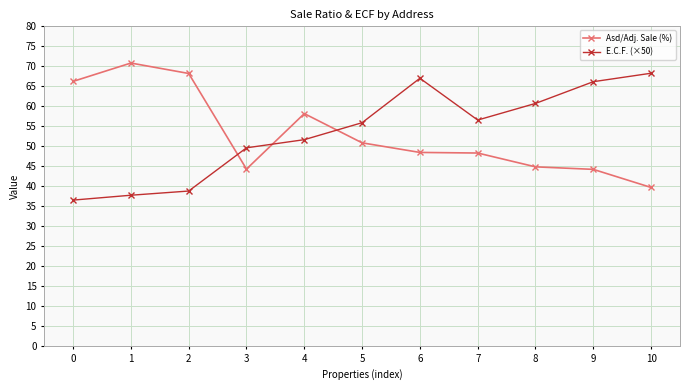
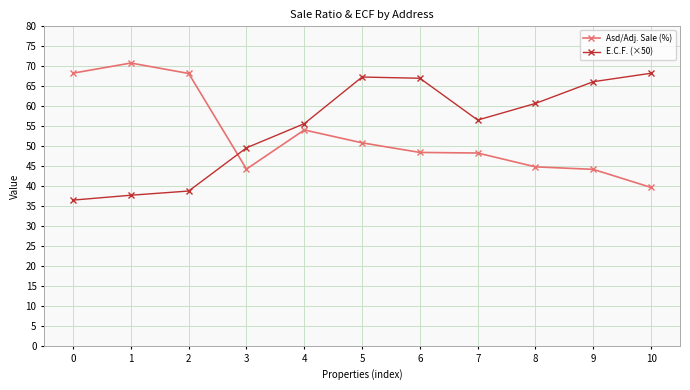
  {
    "Asd/Adj. Sale (%)": {
-     "0": 66,
+     "0": 68,
      "1": 71,
      "2": 68,
      "3": 44,
-     "4": 58,
+     "4": 54,
      "5": 51,
      "6": 48,
      "7": 48,
      "8": 45,
      "9": 44,
      "10": 40
    },
    "E.C.F. (×50)": {
      "0": 36,
      "1": 38,
      "2": 39,
      "3": 50,
-     "4": 52,
-     "5": 56,
+     "4": 56,
+     "5": 67,
      "6": 67,
      "7": 57,
      "8": 61,
      "9": 66,
      "10": 68
    }
  }
